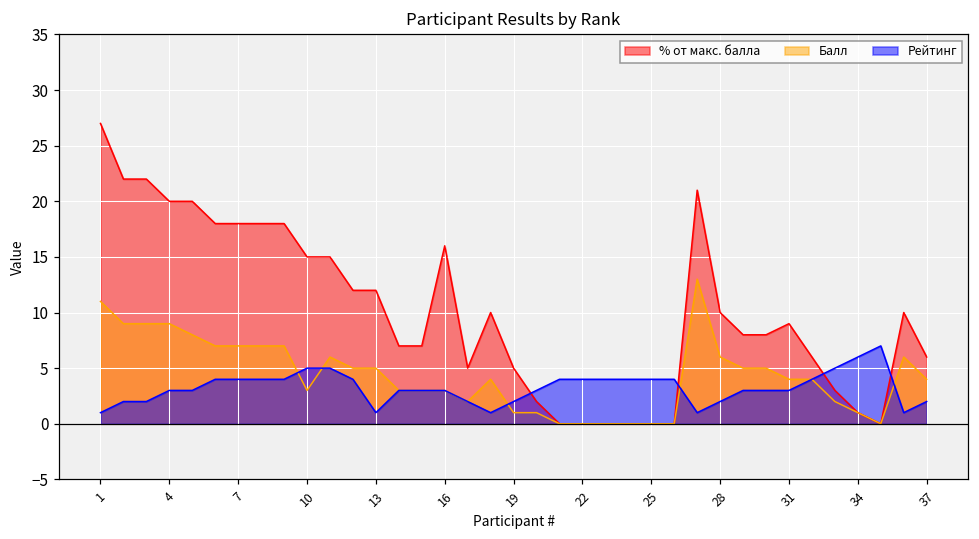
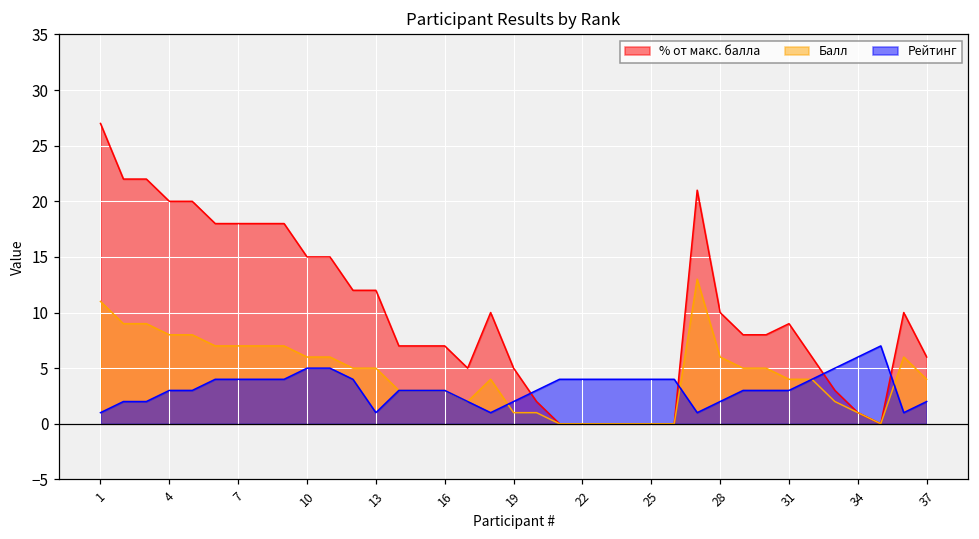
  {
    "% от макс. балла": {
      "1": 27,
      "4": 20,
      "7": 18,
      "10": 15,
      "13": 12,
-     "16": 16,
+     "16": 7,
      "19": 5,
      "28": 10,
      "31": 9,
      "37": 6
    },
    "Балл": {
      "1": 11,
-     "4": 9,
+     "4": 8,
      "7": 7,
-     "10": 3,
+     "10": 6,
      "13": 5,
      "19": 1,
      "28": 6,
      "31": 4,
      "37": 4
    },
    "Рейтинг": {
      "1": 1,
      "4": 3,
      "7": 4,
      "10": 5,
      "13": 1,
      "19": 2,
      "22": 4,
      "25": 4,
      "28": 2,
      "31": 3,
      "34": 6,
      "37": 2
    }
  }
